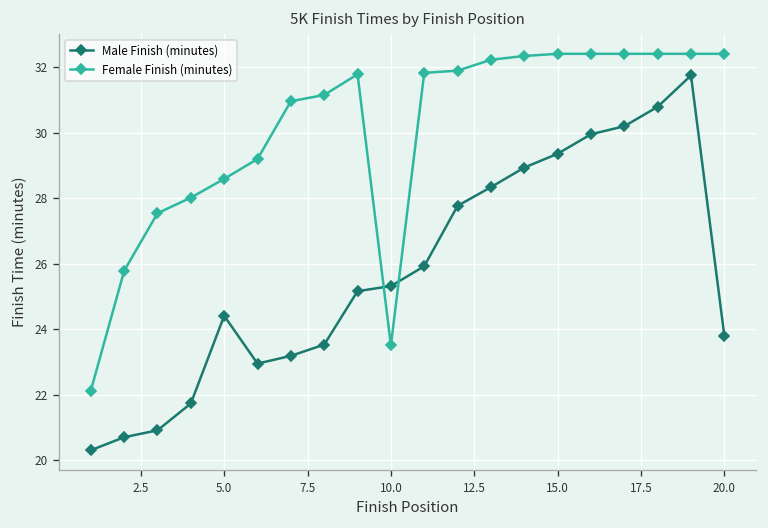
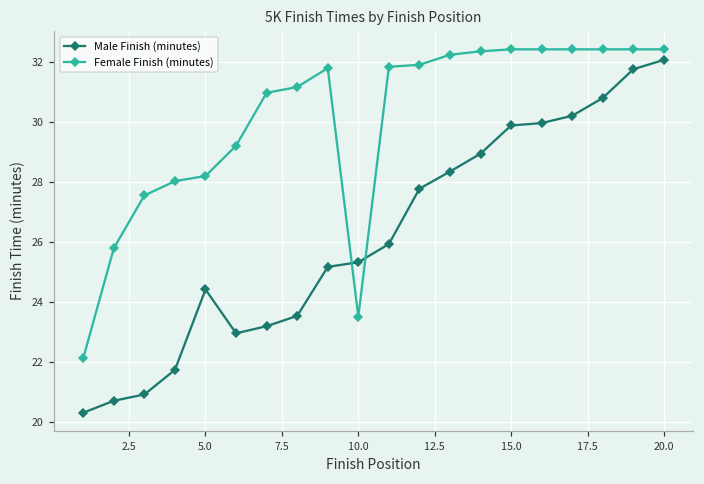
  {
    "Male Finish (minutes)": {
      "5.0": 24.4,
      "10.0": 25.3,
-     "15.0": 29.4,
-     "20.0": 23.8
+     "15.0": 29.9,
+     "20.0": 32.1
    },
    "Female Finish (minutes)": {
-     "5.0": 28.6,
+     "5.0": 28.2,
      "10.0": 23.5,
      "15.0": 32.4,
      "20.0": 32.4
    }
  }
